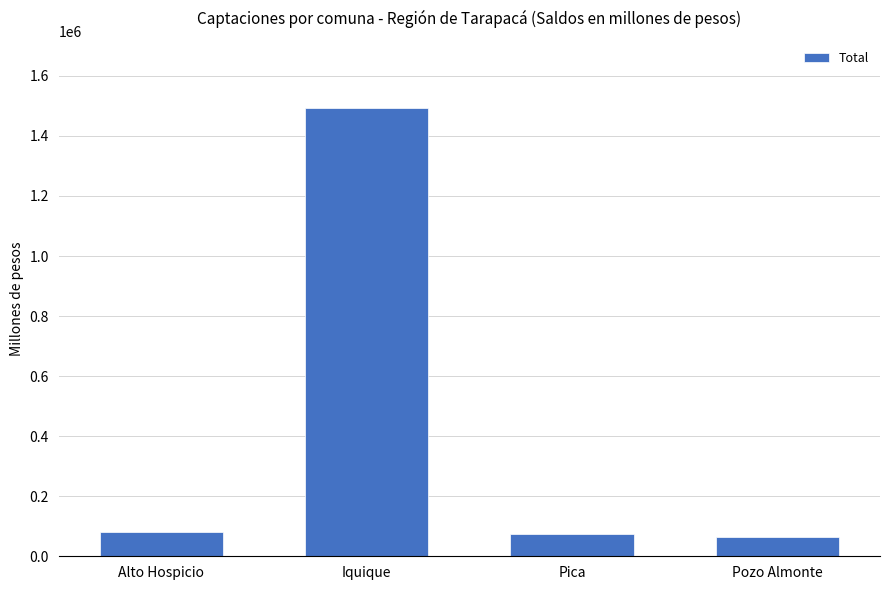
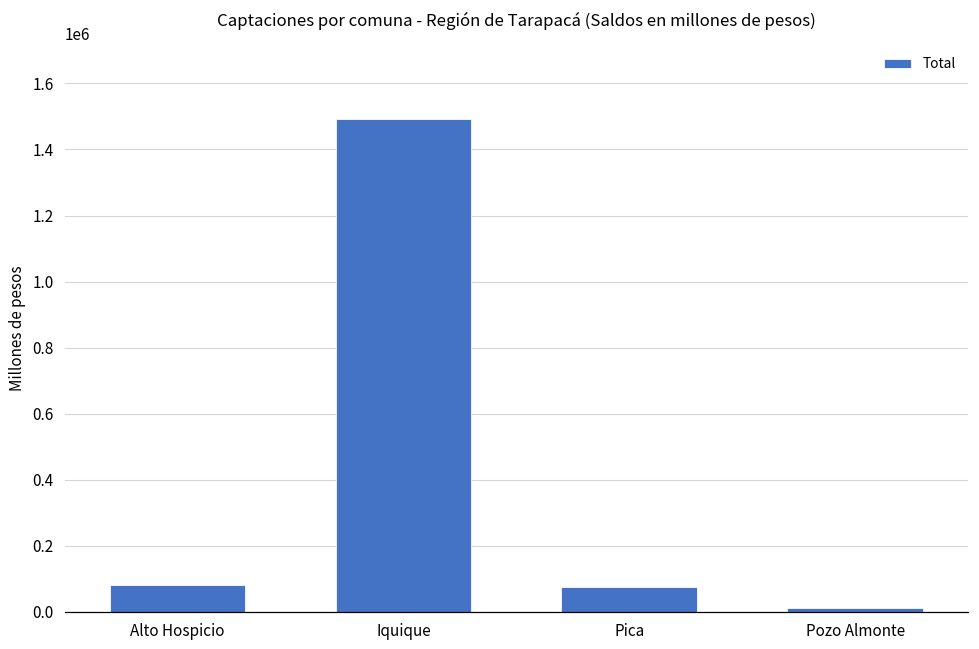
  {
    "Alto Hospicio": 80000,
    "Iquique": 1490000,
    "Pica": 70000,
-   "Pozo Almonte": 60000
+   "Pozo Almonte": 10000
  }
